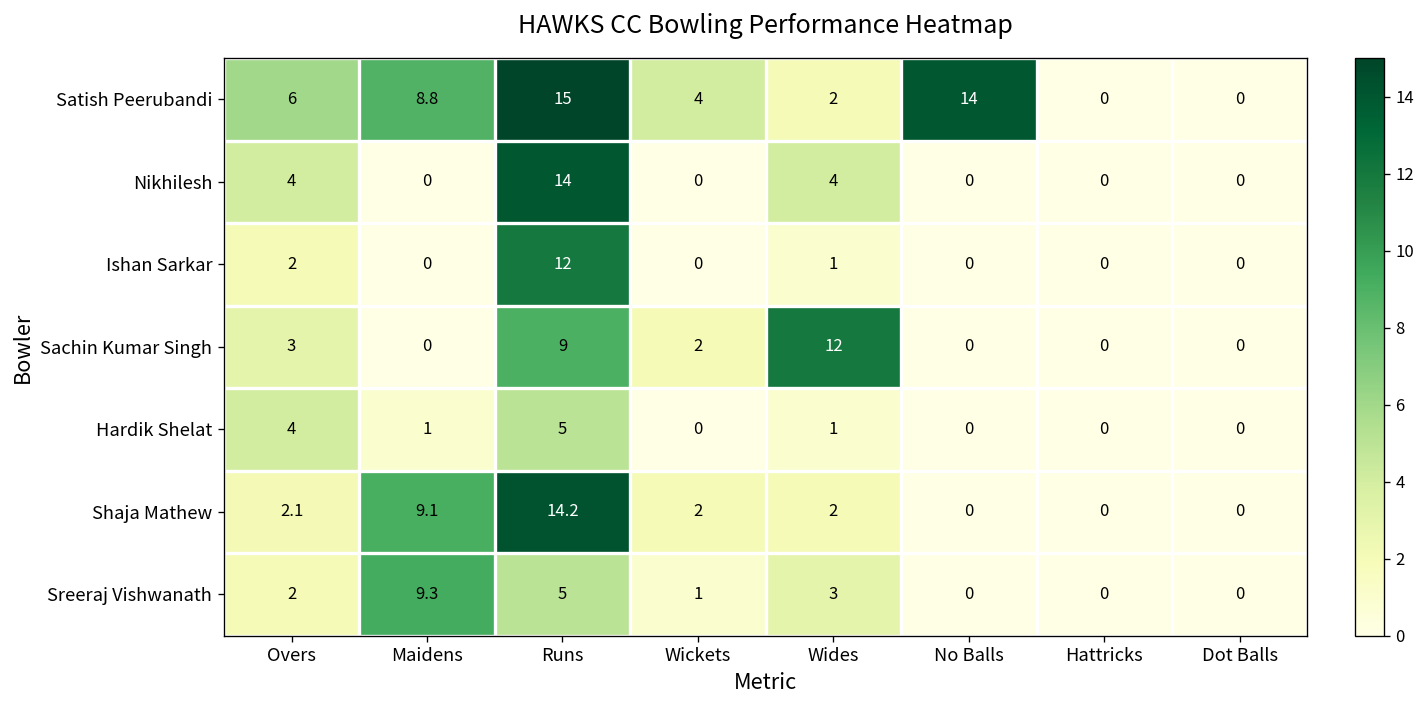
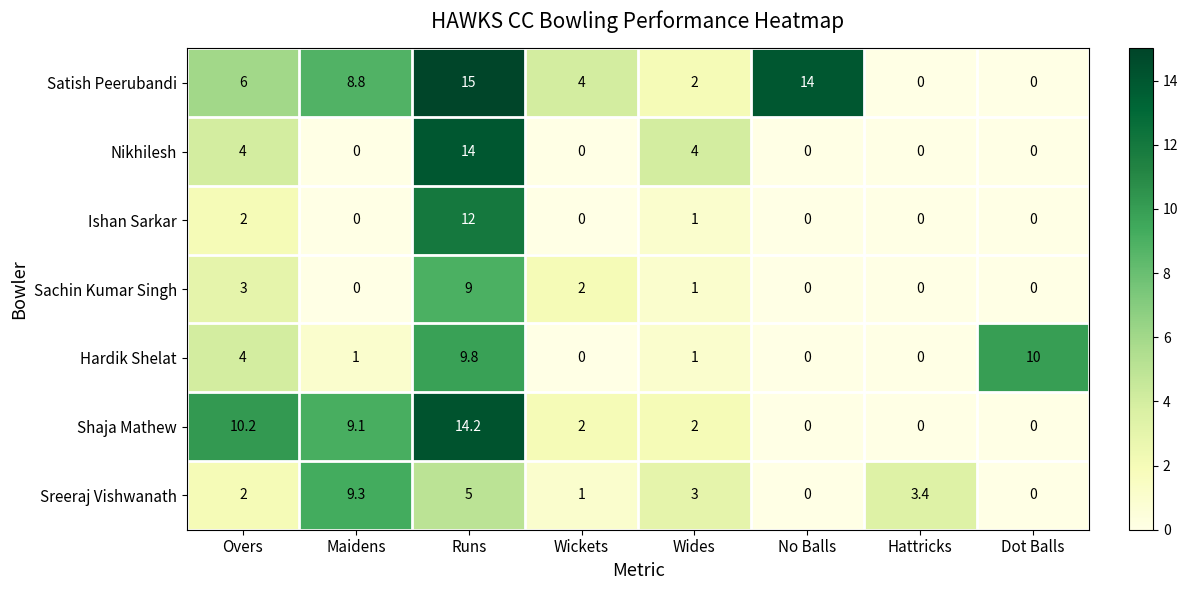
  {
    "Satish Peerubandi": {
      "Overs": 6,
      "Maidens": 8.8,
      "Runs": 15,
      "Wickets": 4,
      "Wides": 2,
      "No Balls": 14,
      "Hattricks": 0,
      "Dot Balls": 0
    },
    "Nikhilesh": {
      "Overs": 4,
      "Maidens": 0,
      "Runs": 14,
      "Wickets": 0,
      "Wides": 4,
      "No Balls": 0,
      "Hattricks": 0,
      "Dot Balls": 0
    },
    "Ishan Sarkar": {
      "Overs": 2,
      "Maidens": 0,
      "Runs": 12,
      "Wickets": 0,
      "Wides": 1,
      "No Balls": 0,
      "Hattricks": 0,
      "Dot Balls": 0
    },
    "Sachin Kumar Singh": {
      "Overs": 3,
      "Maidens": 0,
      "Runs": 9,
      "Wickets": 2,
-     "Wides": 12,
+     "Wides": 1,
      "No Balls": 0,
      "Hattricks": 0,
      "Dot Balls": 0
    },
    "Hardik Shelat": {
      "Overs": 4,
      "Maidens": 1,
-     "Runs": 5,
+     "Runs": 9.8,
      "Wickets": 0,
      "Wides": 1,
      "No Balls": 0,
      "Hattricks": 0,
-     "Dot Balls": 0
+     "Dot Balls": 10
    },
    "Shaja Mathew": {
-     "Overs": 2.1,
+     "Overs": 10.2,
      "Maidens": 9.1,
      "Runs": 14.2,
      "Wickets": 2,
      "Wides": 2,
      "No Balls": 0,
      "Hattricks": 0,
      "Dot Balls": 0
    },
    "Sreeraj Vishwanath": {
      "Overs": 2,
      "Maidens": 9.3,
      "Runs": 5,
      "Wickets": 1,
      "Wides": 3,
      "No Balls": 0,
-     "Hattricks": 0,
+     "Hattricks": 3.4,
      "Dot Balls": 0
    }
  }
